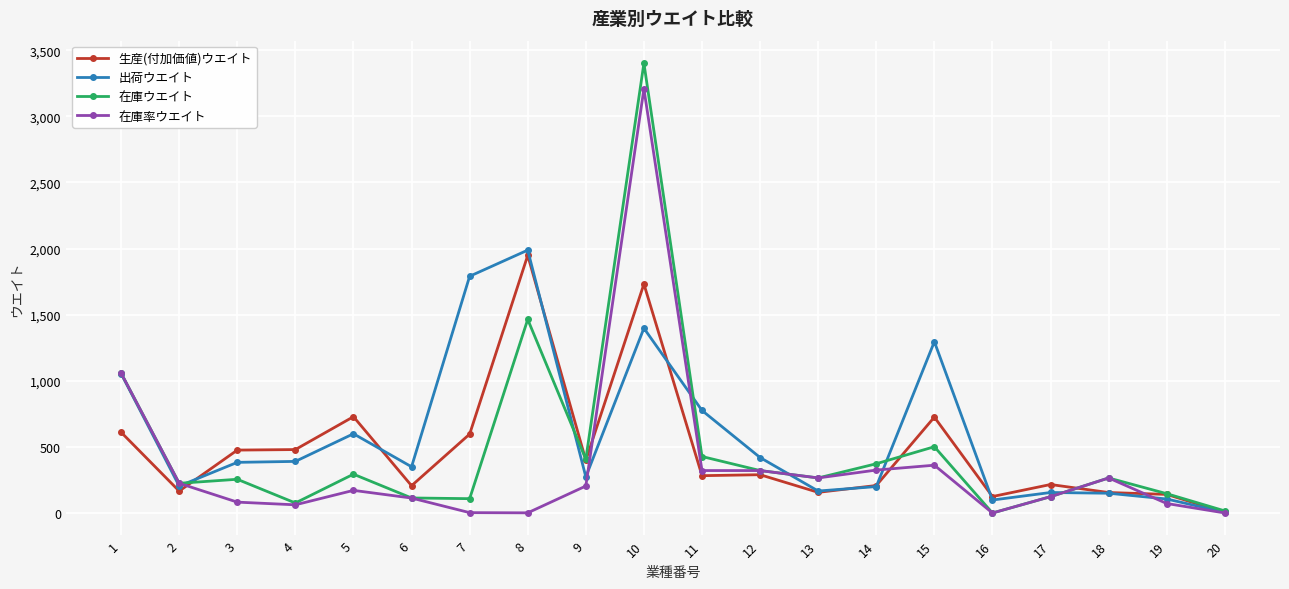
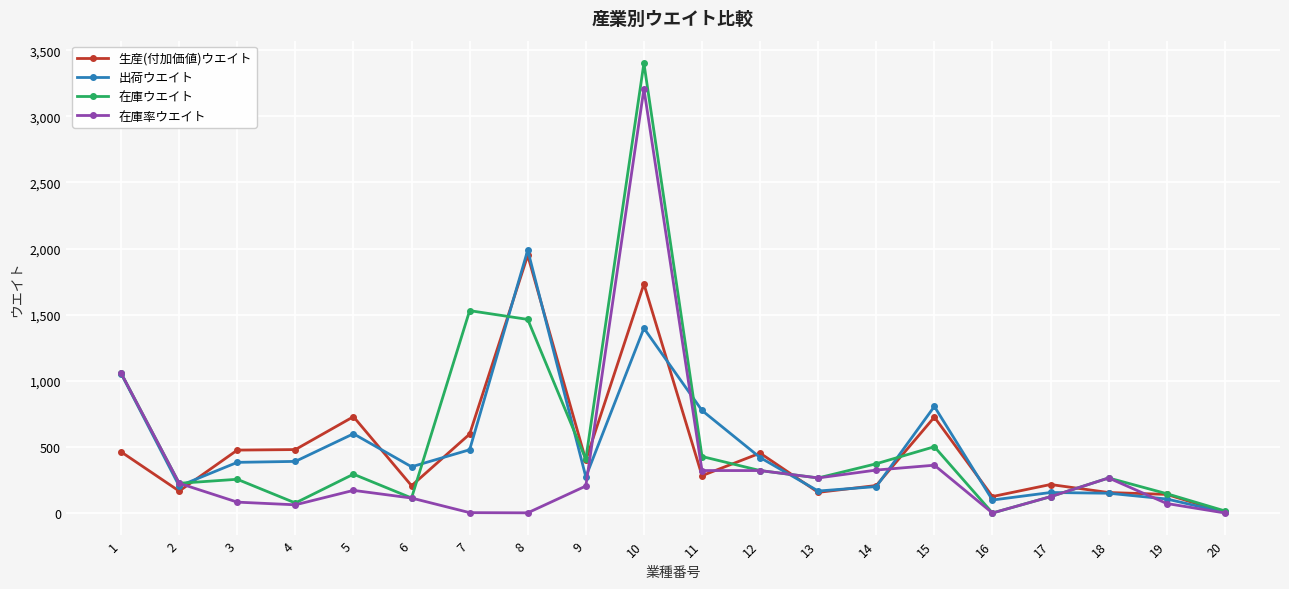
  {
    "生産(付加価値)ウエイト": {
-     "1": "610",
+     "1": "460",
      "2": "170",
      "3": "480",
      "4": "480",
      "5": "730",
      "6": "210",
      "7": "600",
      "8": "1,950",
      "10": "1,730",
      "11": "280",
-     "12": "290",
+     "12": "450",
      "15": "730",
      "16": "120",
      "17": "220"
    },
    "出荷ウエイト": {
      "2": "200",
      "3": "380",
      "4": "390",
      "5": "600",
      "6": "350",
-     "7": "1,790",
+     "7": "480",
      "8": "1,990",
      "9": "270",
      "10": "1,400",
      "11": "780",
      "12": "420",
-     "15": "1,300",
+     "15": "810",
      "16": "100",
      "17": "160",
      "19": "110"
    },
    "在庫ウエイト": {
      "3": "260",
      "5": "290",
-     "7": "110",
+     "7": "1,530",
      "8": "1,460",
      "10": "3,400",
      "11": "430",
      "14": "370",
      "15": "500"
    },
    "在庫率ウエイト": {
      "3": "80",
      "5": "170",
      "7": "0",
      "8": "0",
      "9": "200",
      "10": "3,210",
      "11": "320",
      "14": "320",
      "15": "360",
      "19": "70"
    }
  }
